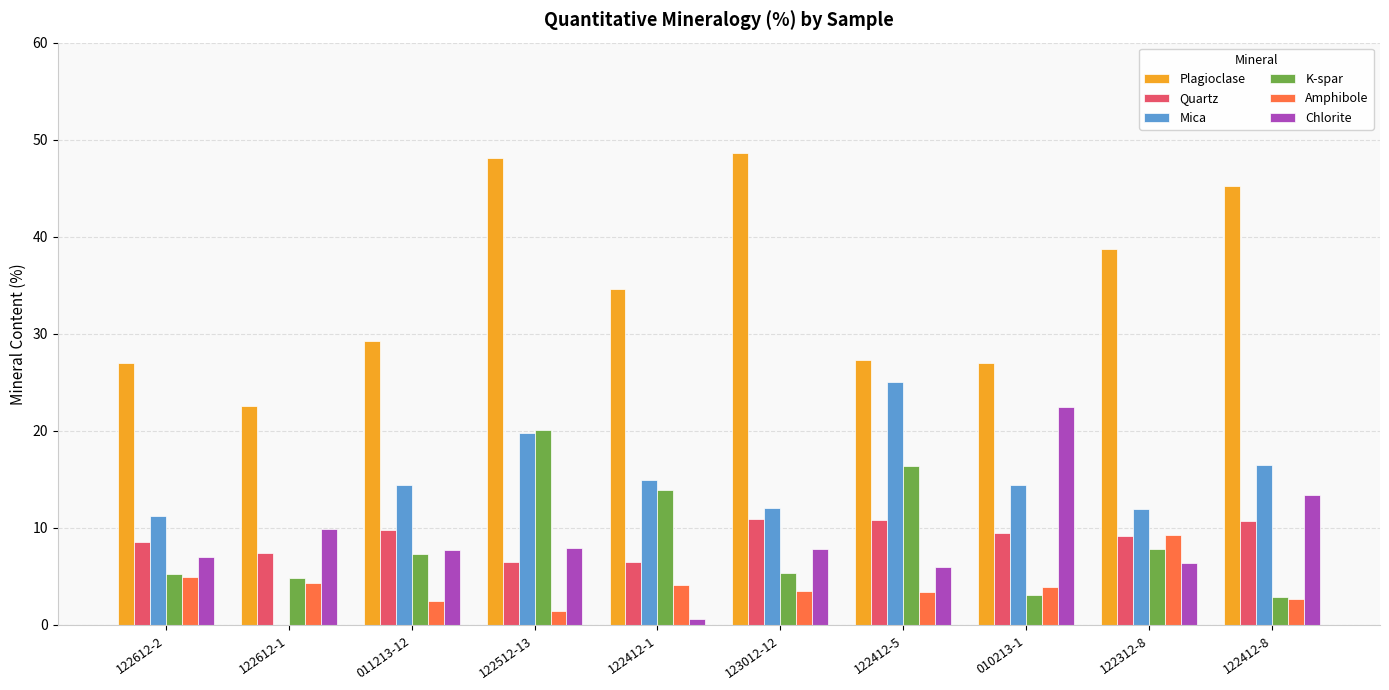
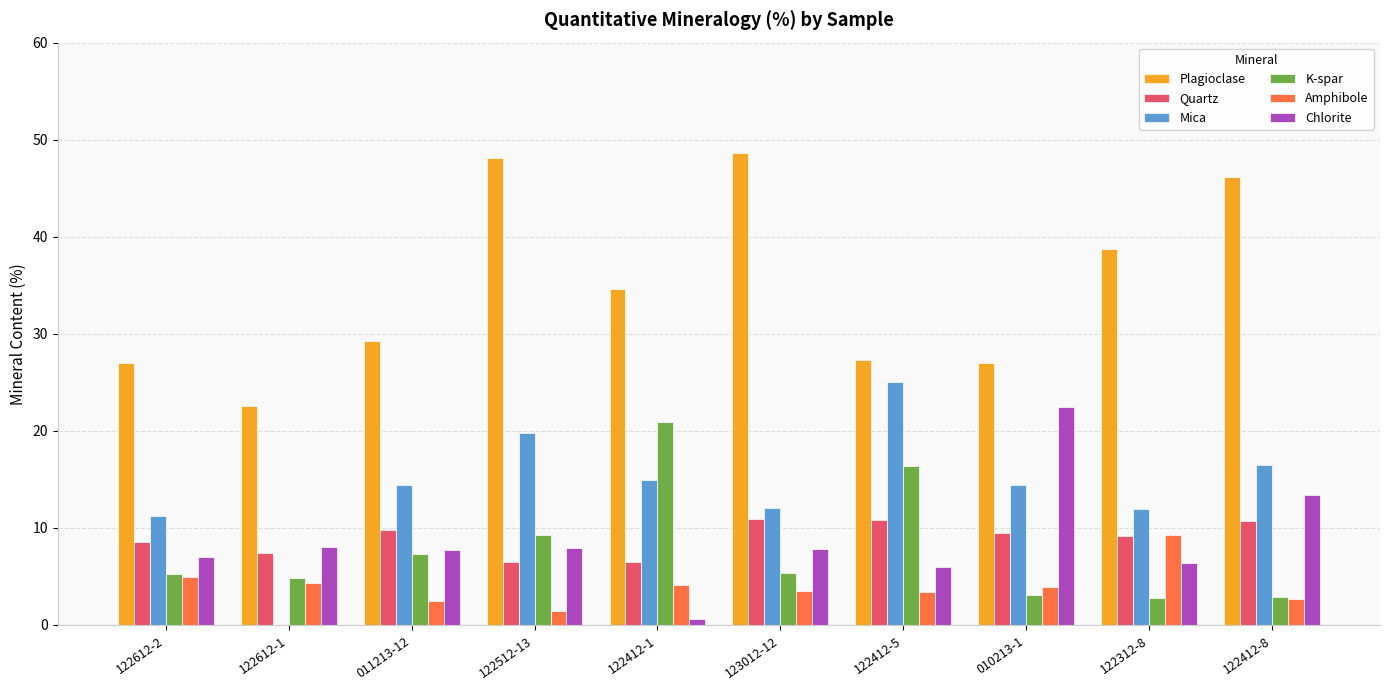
  {
    "Plagioclase": {
      "122612-2": 27,
      "122612-1": 23,
      "011213-12": 29,
      "122512-13": 48,
      "122412-1": 35,
      "123012-12": 49,
      "122412-5": 27,
      "010213-1": 27,
      "122312-8": 39,
-     "122412-8": 45
+     "122412-8": 46
    },
    "Mica": {
      "122612-2": 11,
      "122612-1": 0,
      "011213-12": 14,
      "122512-13": 20,
      "122412-1": 15,
      "123012-12": 12,
      "122412-5": 25,
      "010213-1": 14,
      "122312-8": 12,
      "122412-8": 16
    },
    "K-spar": {
      "122612-2": 5,
      "122612-1": 5,
      "011213-12": 7,
-     "122512-13": 20,
-     "122412-1": 14,
+     "122512-13": 9,
+     "122412-1": 21,
      "123012-12": 5,
      "122412-5": 16,
      "010213-1": 3,
-     "122312-8": 8,
+     "122312-8": 3,
      "122412-8": 3
    },
    "Chlorite": {
      "122612-2": 7,
-     "122612-1": 10,
+     "122612-1": 8,
      "011213-12": 8,
      "122512-13": 8,
      "122412-1": 1,
      "123012-12": 8,
      "122412-5": 6,
      "010213-1": 22,
      "122312-8": 6,
      "122412-8": 13
    }
  }
